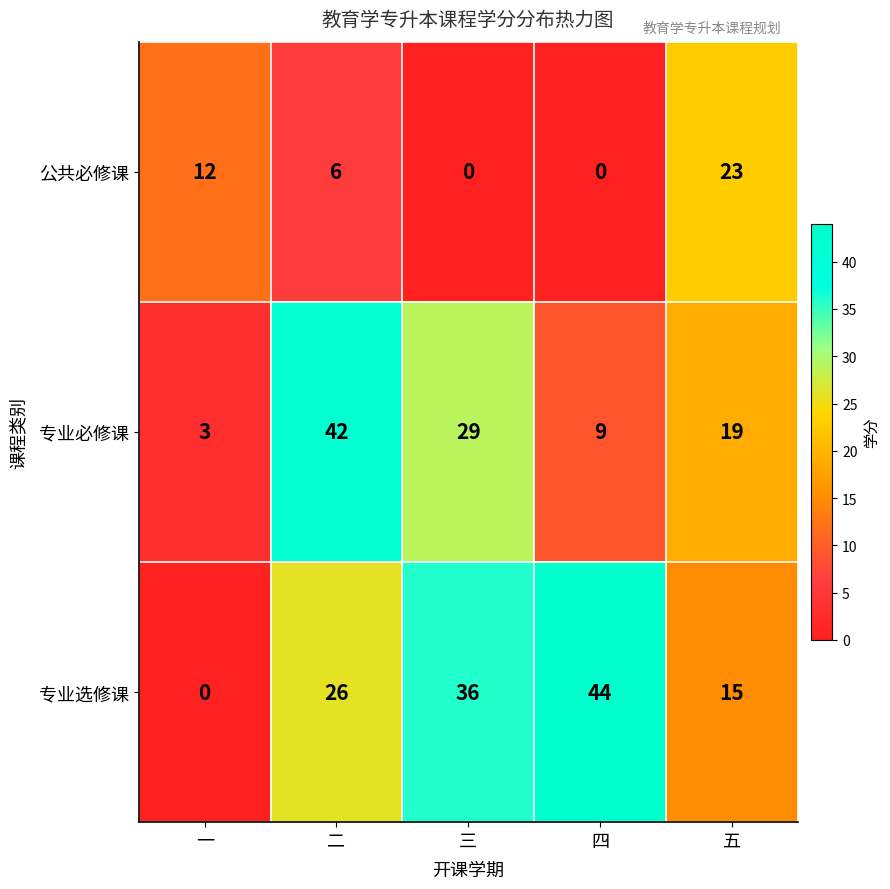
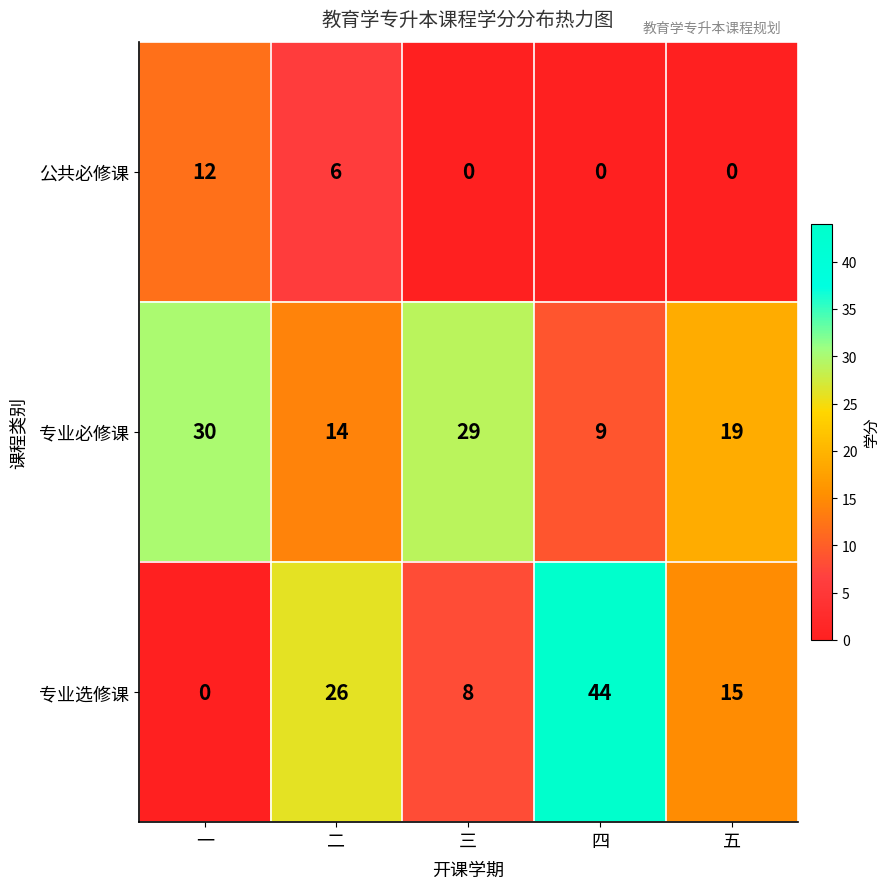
  {
    "公共必修课": {
      "一": 12,
      "二": 6,
      "三": 0,
      "四": 0,
-     "五": 23
+     "五": 0
    },
    "专业必修课": {
-     "一": 3,
-     "二": 42,
+     "一": 30,
+     "二": 14,
      "三": 29,
      "四": 9,
      "五": 19
    },
    "专业选修课": {
      "一": 0,
      "二": 26,
-     "三": 36,
+     "三": 8,
      "四": 44,
      "五": 15
    }
  }
